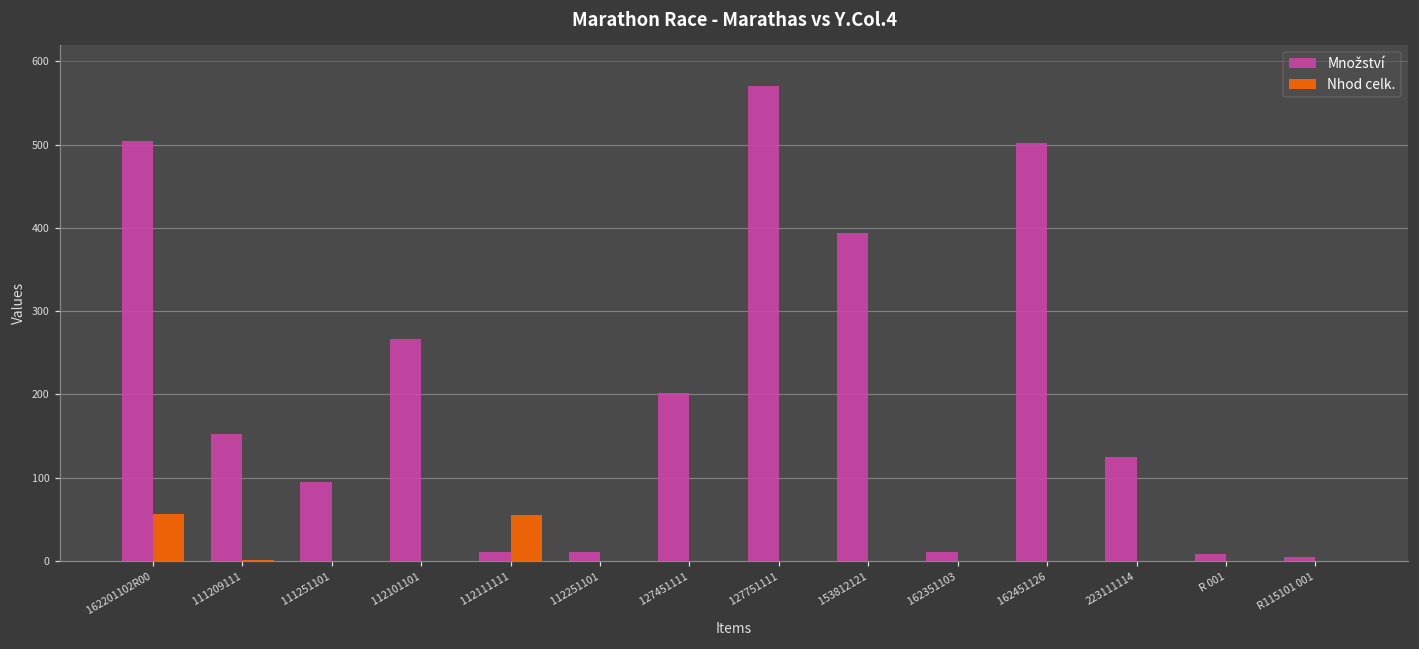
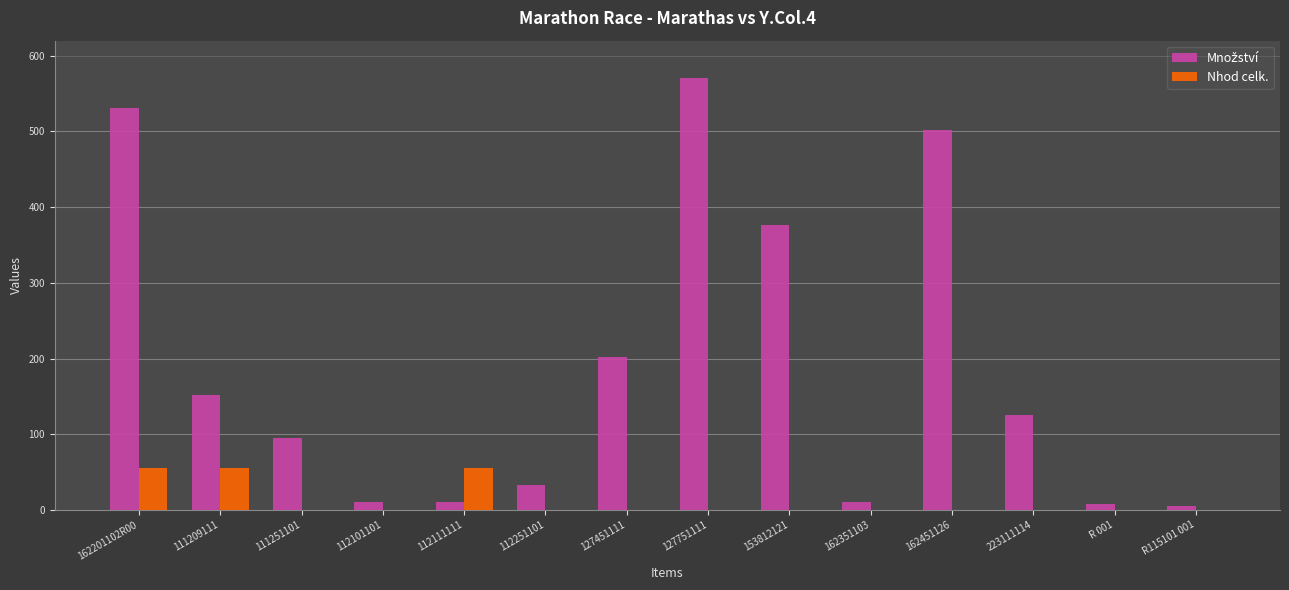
  {
    "Množství": {
-     "162201102R00": 500,
+     "162201102R00": 530,
      "111209111": 150,
      "111251101": 100,
-     "112101101": 270,
+     "112101101": 10,
      "112111111": 10,
-     "112251101": 10,
+     "112251101": 30,
      "127451111": 200,
      "127751111": 570,
-     "153812121": 390,
+     "153812121": 380,
      "162351103": 10,
      "162451126": 500,
      "223111114": 130,
      "R 001": 10,
      "R115101 001": 10
    },
    "Nhod celk.": {
      "162201102R00": 60,
-     "111209111": 0,
+     "111209111": 60,
      "111251101": 0,
      "112101101": 0,
      "112111111": 60,
      "112251101": 0,
      "127451111": 0,
      "127751111": 0,
      "153812121": 0,
      "162351103": 0,
      "162451126": 0,
      "223111114": 0,
      "R 001": 0,
      "R115101 001": 0
    }
  }
